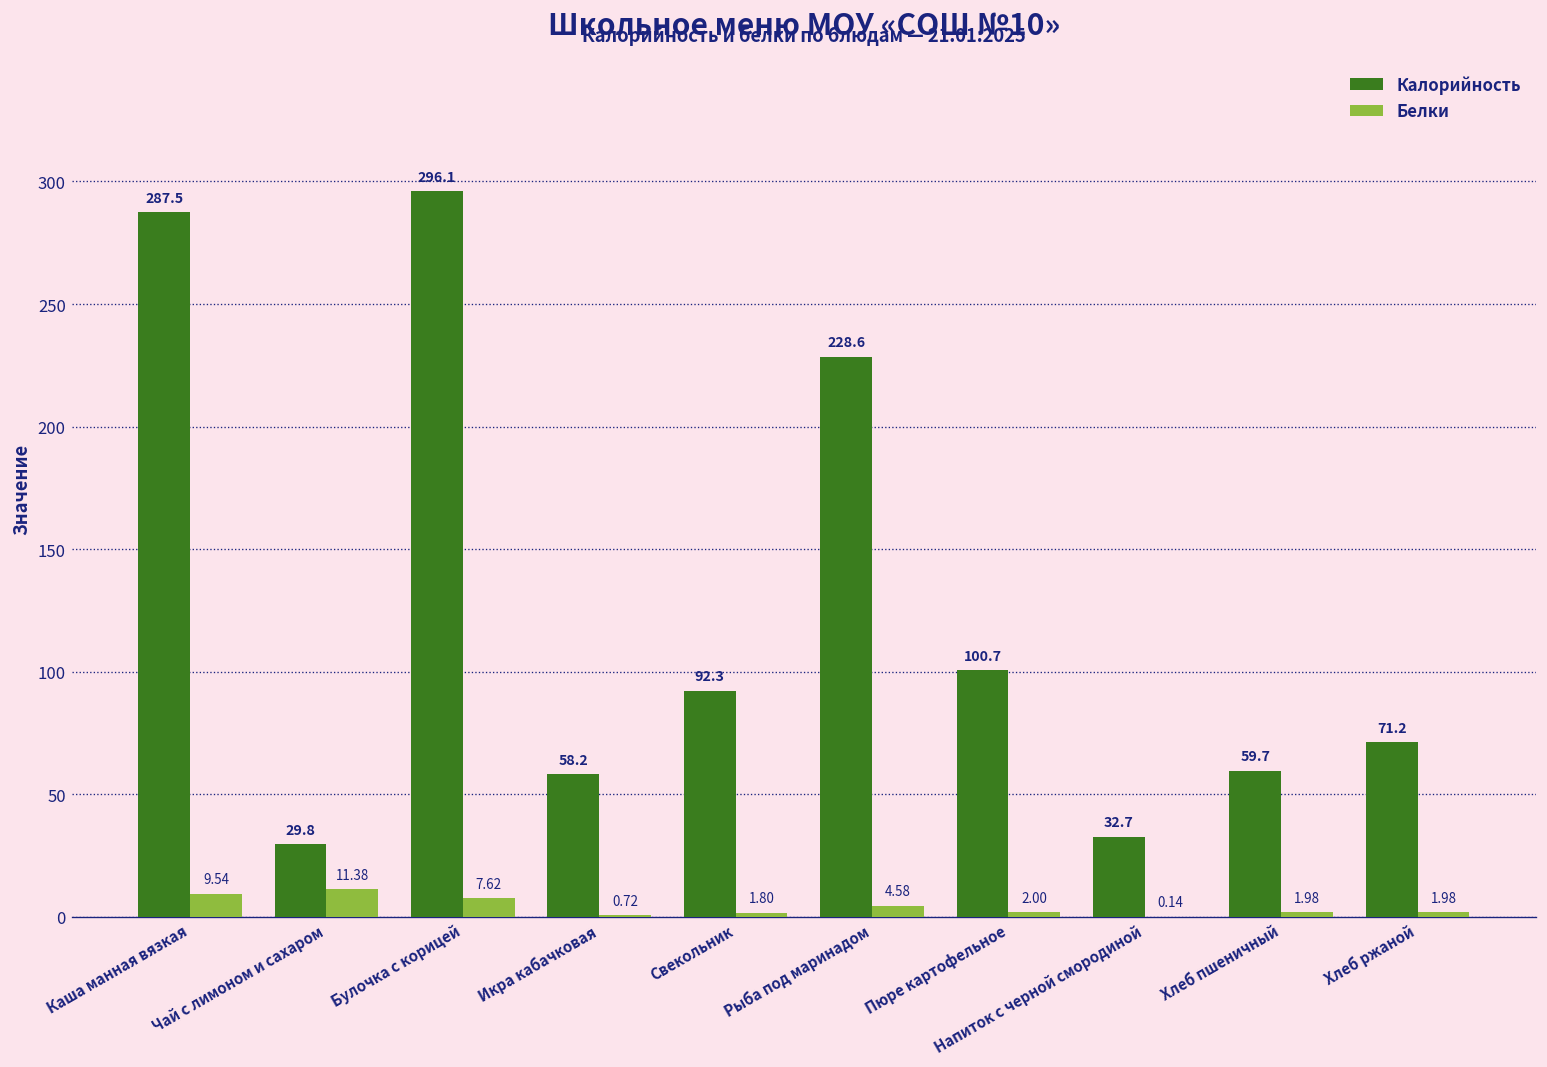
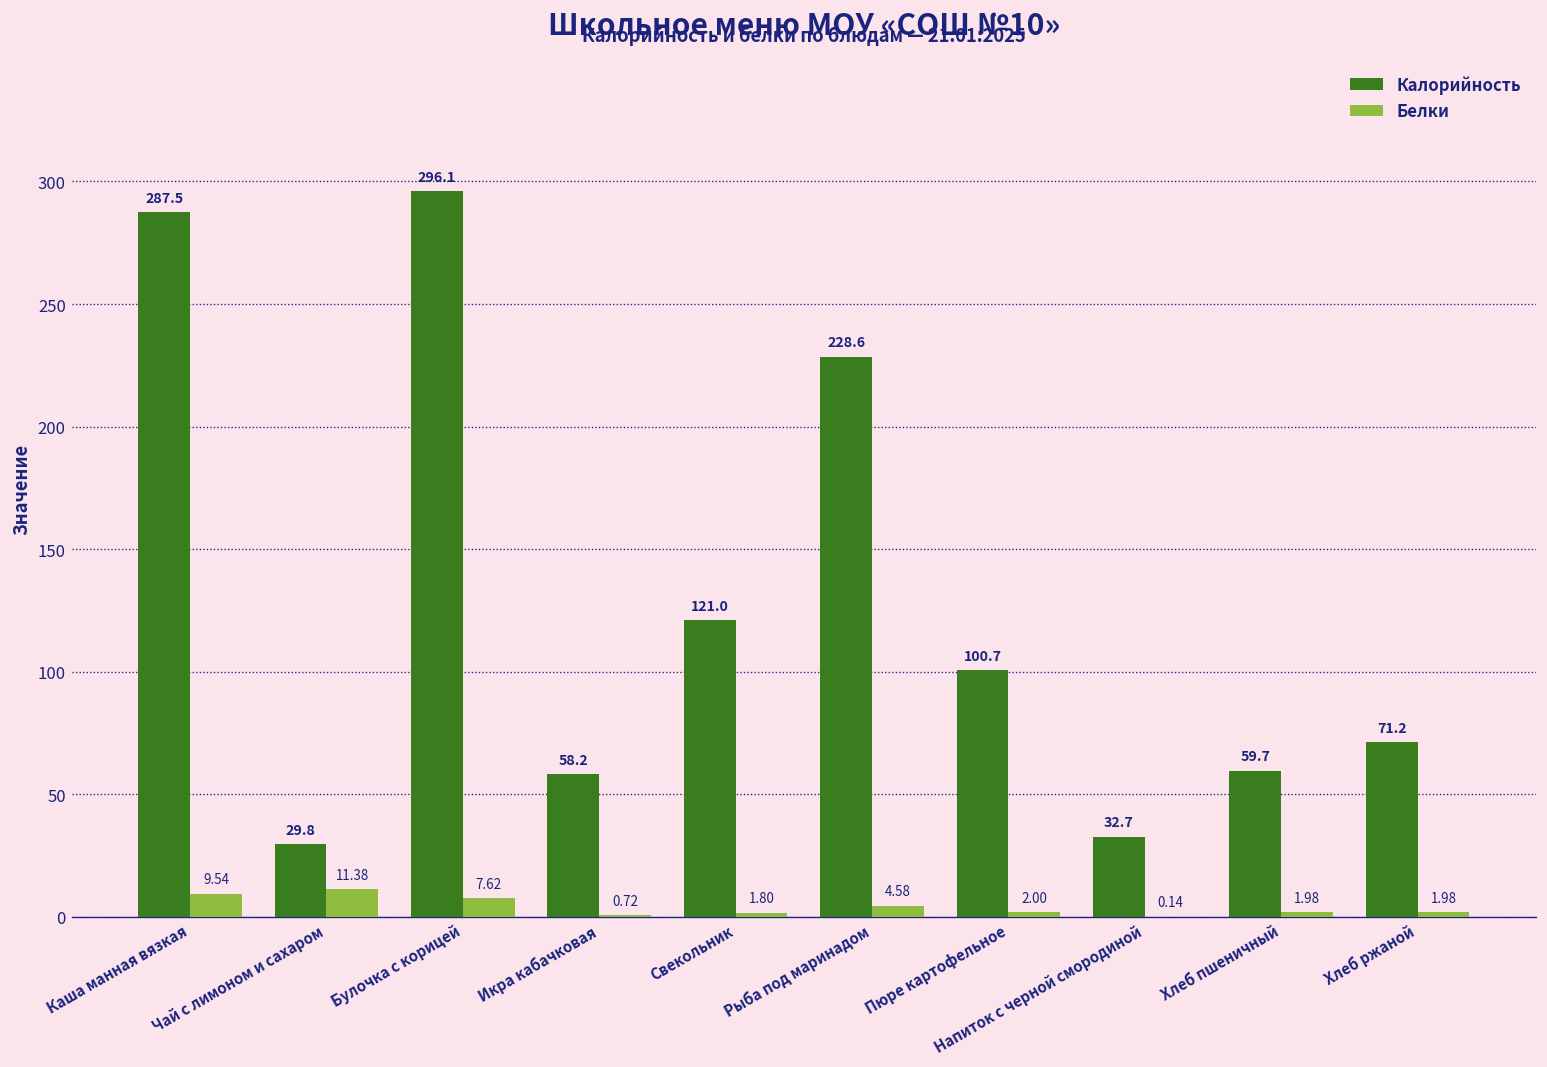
  {
    "Калорийность": {
      "Каша манная вязкая": 287.5,
      "Чай с лимоном и сахаром": 29.8,
      "Булочка с корицей": 296.1,
      "Икра кабачковая": 58.2,
-     "Свекольник": 92.3,
+     "Свекольник": 121.0,
      "Рыба под маринадом": 228.6,
      "Пюре картофельное": 100.7,
      "Напиток с черной смородиной": 32.7,
      "Хлеб пшеничный": 59.7,
      "Хлеб ржаной": 71.2
    },
    "Белки": {
      "Каша манная вязкая": 9.54,
      "Чай с лимоном и сахаром": 11.38,
      "Булочка с корицей": 7.62,
      "Икра кабачковая": 0.72,
      "Свекольник": 1.80,
      "Рыба под маринадом": 4.58,
      "Пюре картофельное": 2.00,
      "Напиток с черной смородиной": 0.14,
      "Хлеб пшеничный": 1.98,
      "Хлеб ржаной": 1.98
    }
  }
